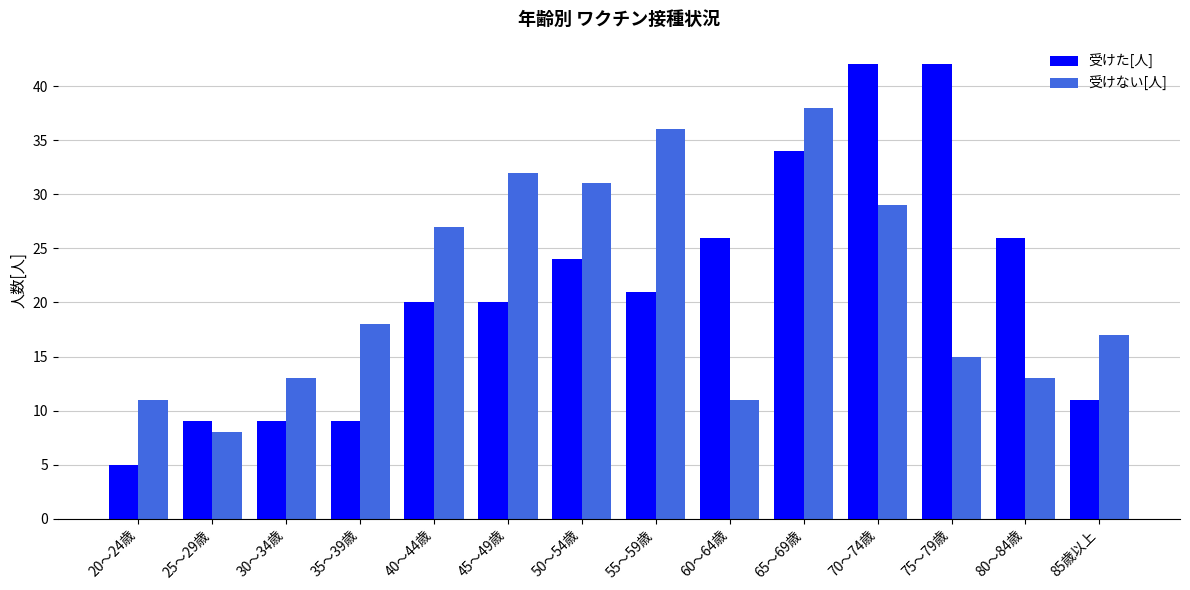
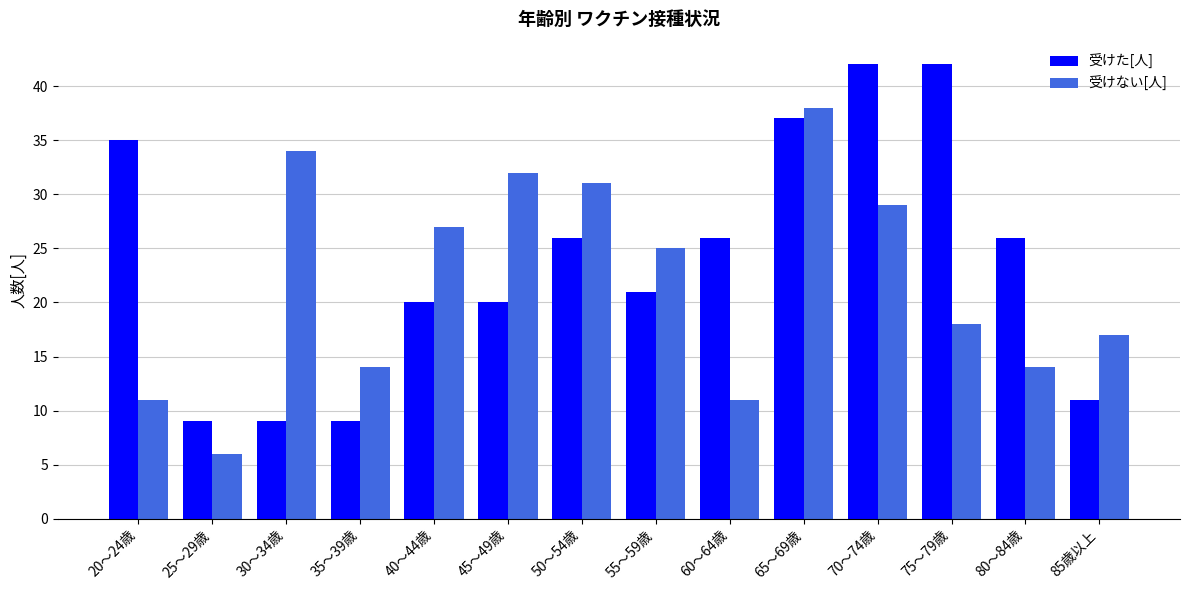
  {
    "受けた[人]": {
-     "20～24歳": 5,
+     "20～24歳": 35,
      "25～29歳": 9,
      "30～34歳": 9,
      "35～39歳": 9,
      "40～44歳": 20,
      "45～49歳": 20,
-     "50～54歳": 24,
+     "50～54歳": 26,
      "55～59歳": 21,
      "60～64歳": 26,
-     "65～69歳": 34,
+     "65～69歳": 37,
      "70～74歳": 42,
      "75～79歳": 42,
      "80～84歳": 26,
      "85歳以上": 11
    },
    "受けない[人]": {
      "20～24歳": 11,
-     "25～29歳": 8,
-     "30～34歳": 13,
-     "35～39歳": 18,
+     "25～29歳": 6,
+     "30～34歳": 34,
+     "35～39歳": 14,
      "40～44歳": 27,
      "45～49歳": 32,
      "50～54歳": 31,
-     "55～59歳": 36,
+     "55～59歳": 25,
      "60～64歳": 11,
      "65～69歳": 38,
      "70～74歳": 29,
-     "75～79歳": 15,
-     "80～84歳": 13,
+     "75～79歳": 18,
+     "80～84歳": 14,
      "85歳以上": 17
    }
  }
